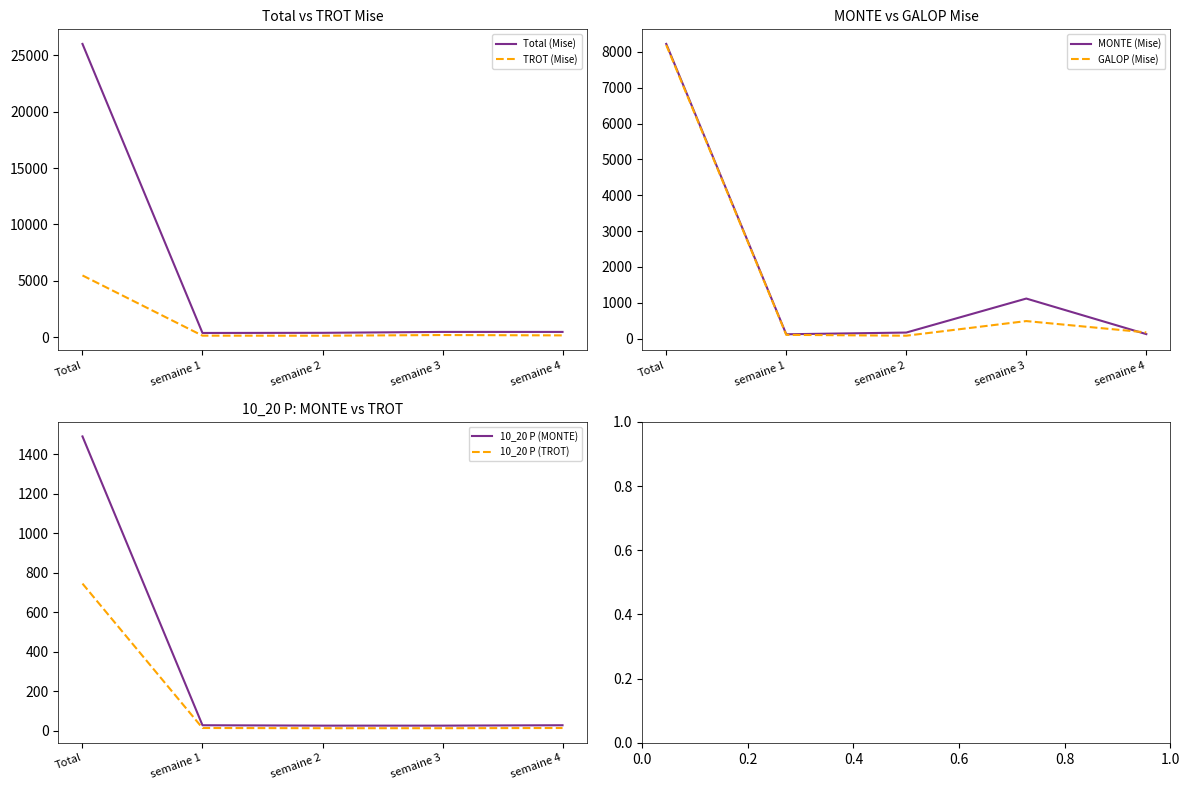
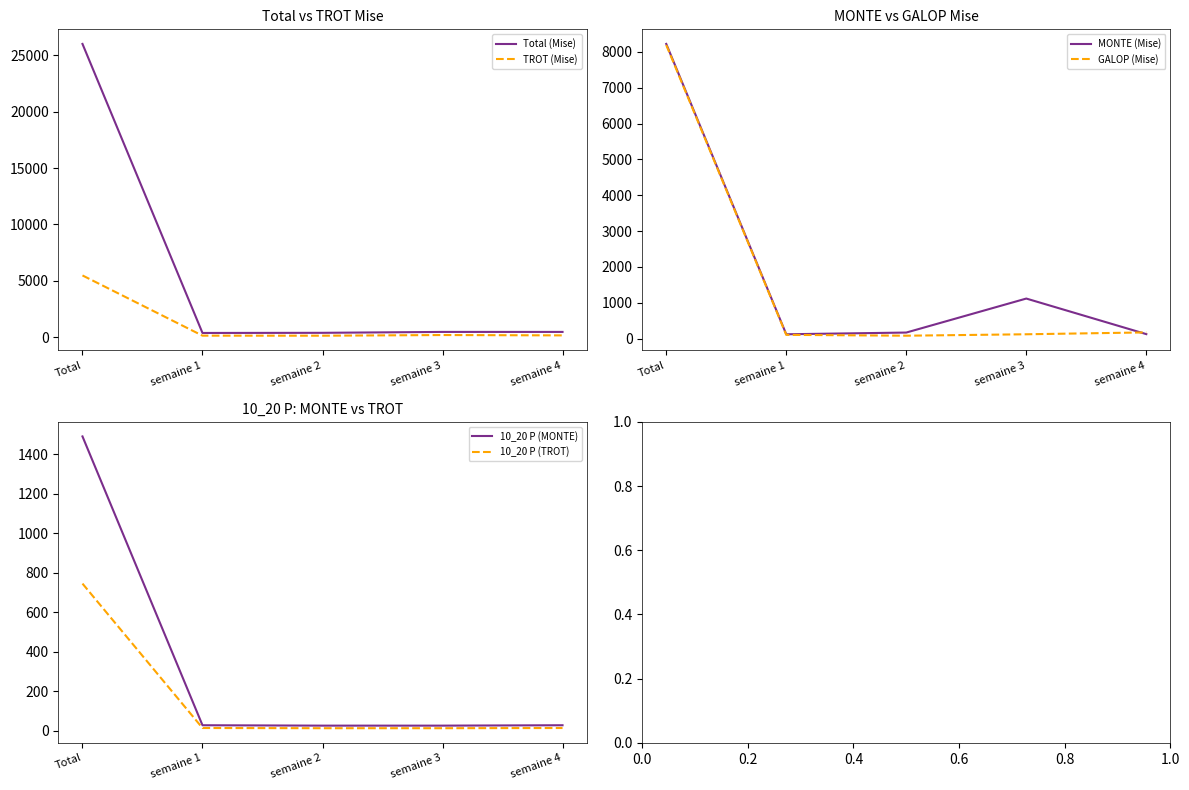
  {
    "Total vs TROT Mise": {
      "Total (Mise)": {
        "Total": 26000,
        "semaine 1": 400,
        "semaine 2": 400,
        "semaine 3": 500,
        "semaine 4": 500
      },
      "TROT (Mise)": {
        "Total": 5500,
        "semaine 1": 100,
        "semaine 2": 100,
        "semaine 3": 200,
        "semaine 4": 200
      }
    },
    "MONTE vs GALOP Mise": {
      "MONTE (Mise)": {
        "semaine 2": 200,
        "semaine 3": 1100
      },
      "GALOP (Mise)": {
        "semaine 2": 100,
-       "semaine 3": 500
+       "semaine 3": 100
      }
    },
    "10_20 P: MONTE vs TROT": {
      "10_20 P (MONTE)": {
        "Total": 1490,
        "semaine 1": 30,
        "semaine 2": 30,
        "semaine 3": 30,
        "semaine 4": 30
      },
      "10_20 P (TROT)": {
        "Total": 750,
        "semaine 1": 10,
        "semaine 2": 10,
        "semaine 3": 10,
        "semaine 4": 10
      }
    }
  }
